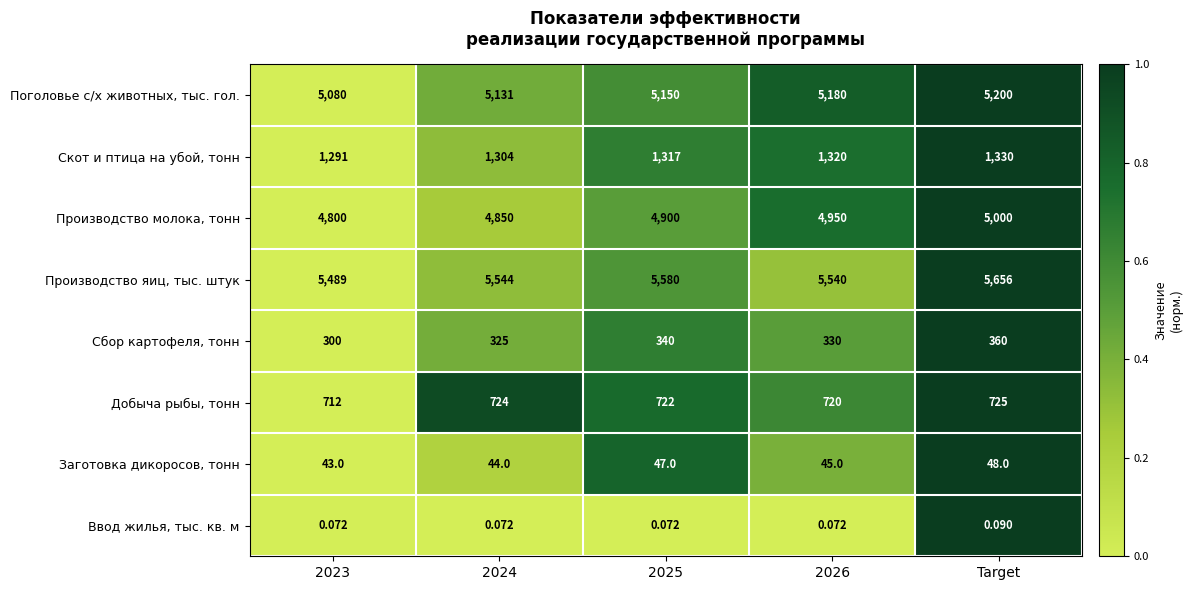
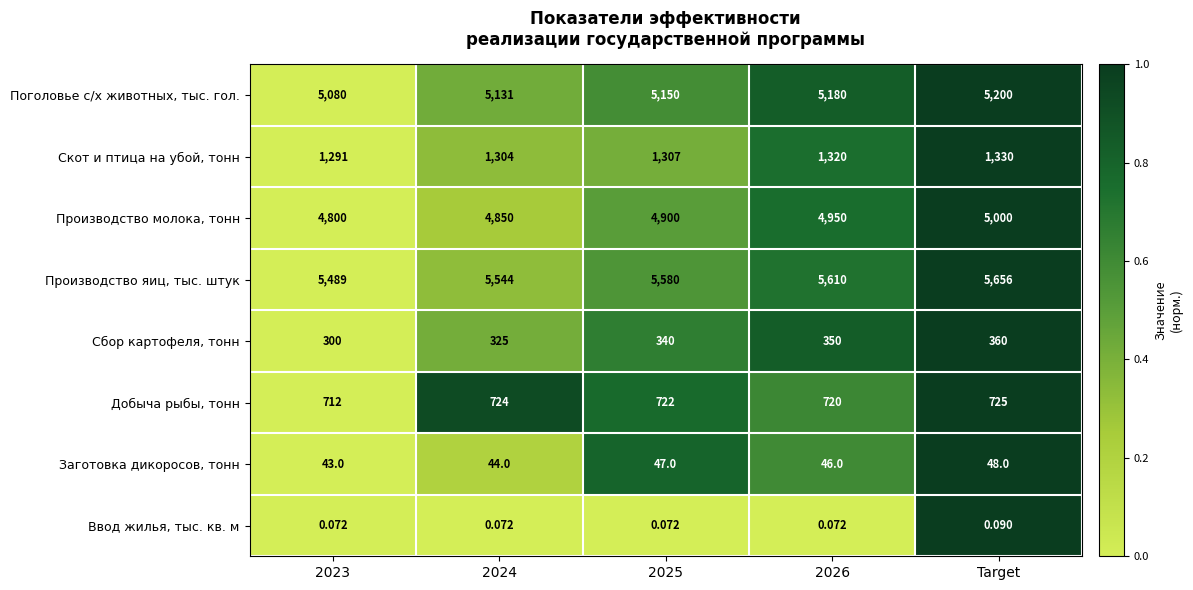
  {
    "Поголовье с/х животных, тыс. гол.": {
      "2023": "5,080",
      "2024": "5,131",
      "2025": "5,150",
      "2026": "5,180",
      "Target": "5,200"
    },
    "Скот и птица на убой, тонн": {
      "2023": "1,291",
      "2024": "1,304",
-     "2025": "1,317",
+     "2025": "1,307",
      "2026": "1,320",
      "Target": "1,330"
    },
    "Производство молока, тонн": {
      "2023": "4,800",
      "2024": "4,850",
      "2025": "4,900",
      "2026": "4,950",
      "Target": "5,000"
    },
    "Производство яиц, тыс. штук": {
      "2023": "5,489",
      "2024": "5,544",
      "2025": "5,580",
-     "2026": "5,540",
+     "2026": "5,610",
      "Target": "5,656"
    },
    "Сбор картофеля, тонн": {
      "2023": "300",
      "2024": "325",
      "2025": "340",
-     "2026": "330",
+     "2026": "350",
      "Target": "360"
    },
    "Добыча рыбы, тонн": {
      "2023": "712",
      "2024": "724",
      "2025": "722",
      "2026": "720",
      "Target": "725"
    },
    "Заготовка дикоросов, тонн": {
      "2023": "43.0",
      "2024": "44.0",
      "2025": "47.0",
-     "2026": "45.0",
+     "2026": "46.0",
      "Target": "48.0"
    },
    "Ввод жилья, тыс. кв. м": {
      "2023": "0.072",
      "2024": "0.072",
      "2025": "0.072",
      "2026": "0.072",
      "Target": "0.090"
    }
  }
